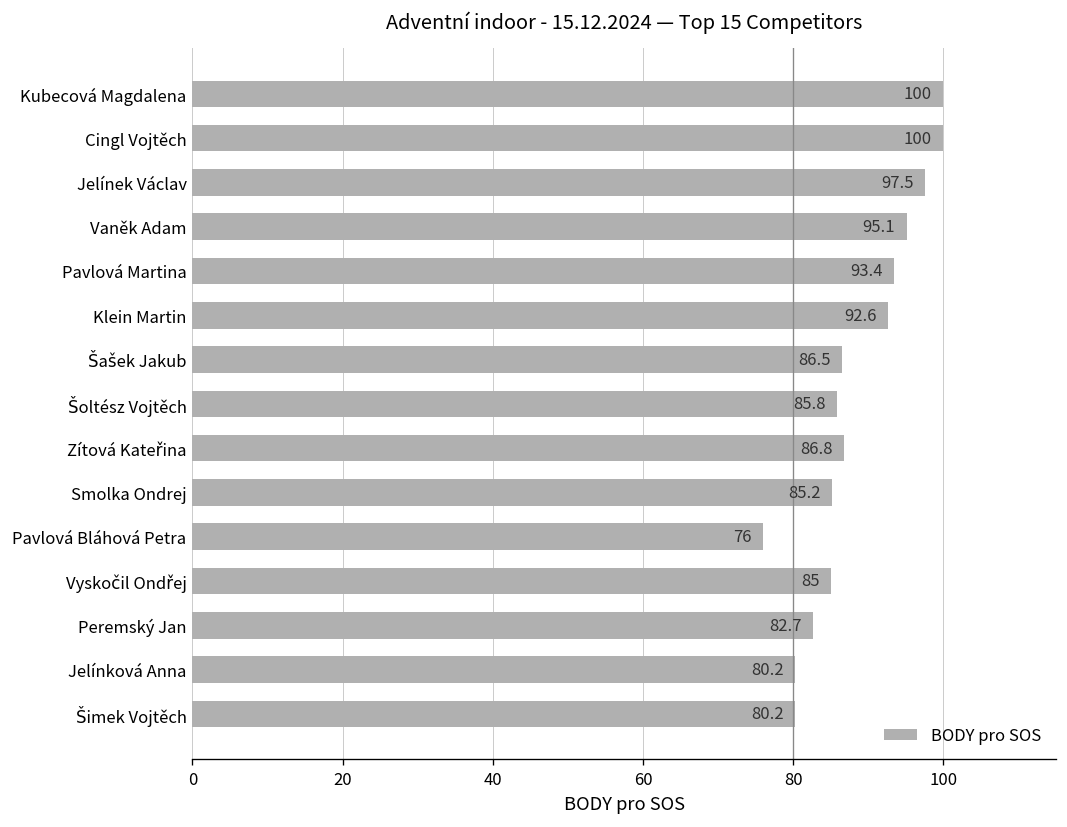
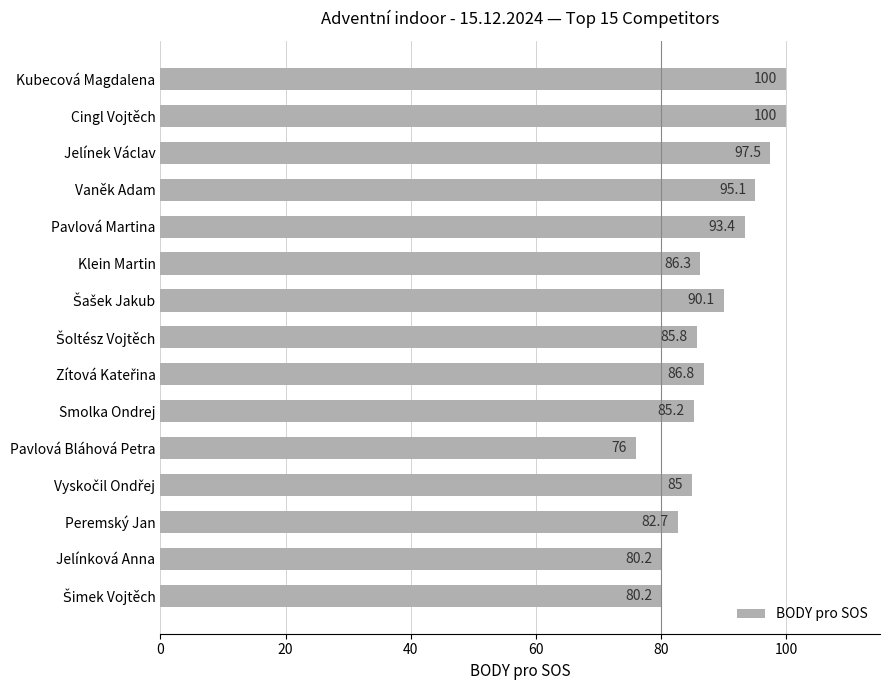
  {
    "Kubecová Magdalena": 100,
    "Cingl Vojtěch": 100,
    "Jelínek Václav": 97.5,
    "Vaněk Adam": 95.1,
    "Pavlová Martina": 93.4,
-   "Klein Martin": 92.6,
-   "Šašek Jakub": 86.5,
+   "Klein Martin": 86.3,
+   "Šašek Jakub": 90.1,
    "Šoltész Vojtěch": 85.8,
    "Zítová Kateřina": 86.8,
    "Smolka Ondrej": 85.2,
    "Pavlová Bláhová Petra": 76,
    "Vyskočil Ondřej": 85,
    "Peremský Jan": 82.7,
    "Jelínková Anna": 80.2,
    "Šimek Vojtěch": 80.2
  }
